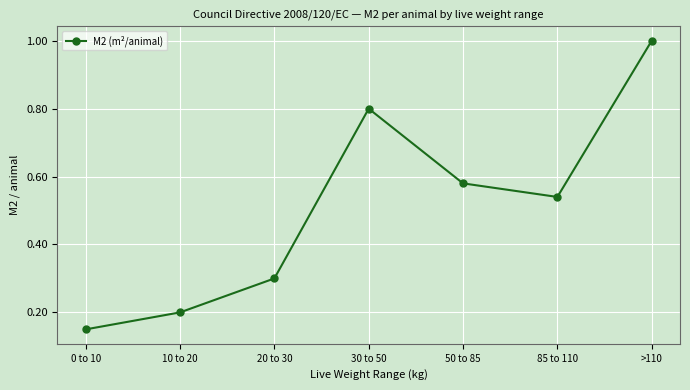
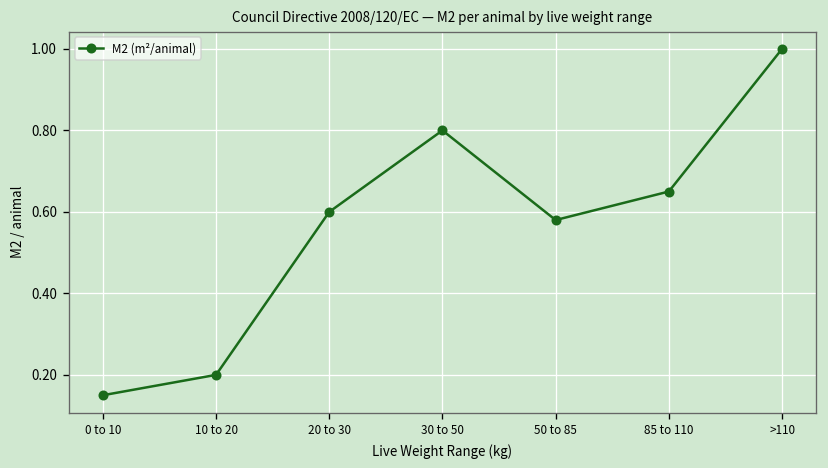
  {
    "0 to 10": 0.15,
    "10 to 20": 0.20,
-   "20 to 30": 0.3,
+   "20 to 30": 0.6,
    "30 to 50": 0.80,
    "50 to 85": 0.58,
-   "85 to 110": 0.54,
+   "85 to 110": 0.65,
    ">110": 1.00
  }
